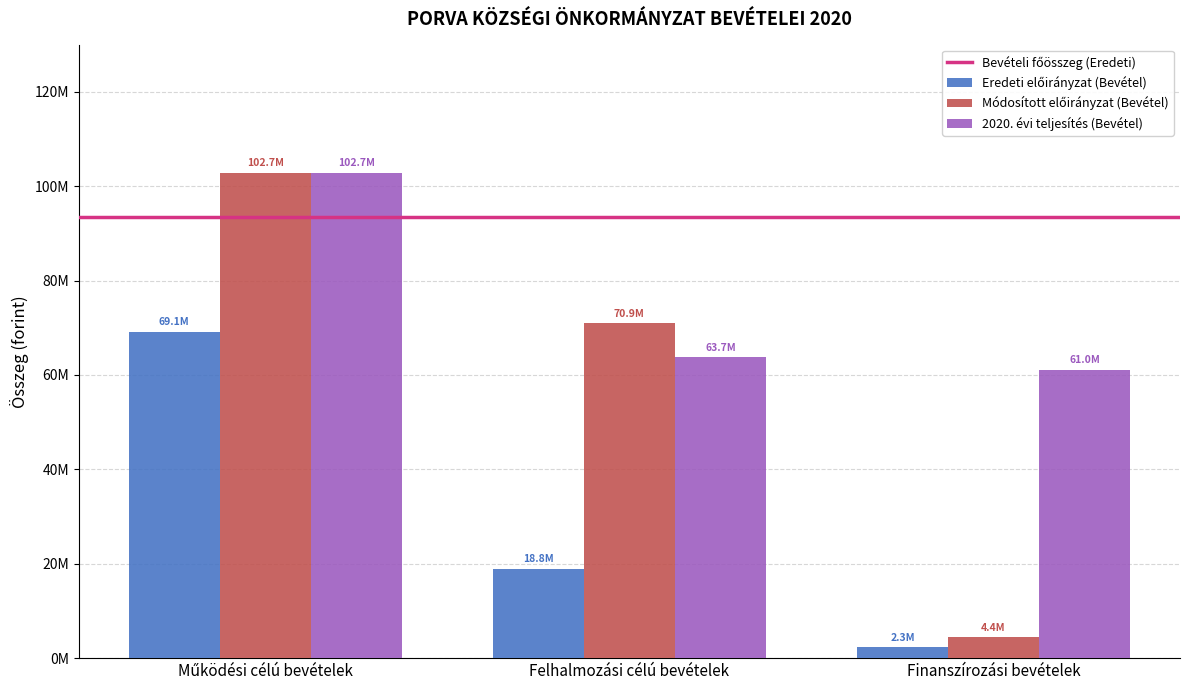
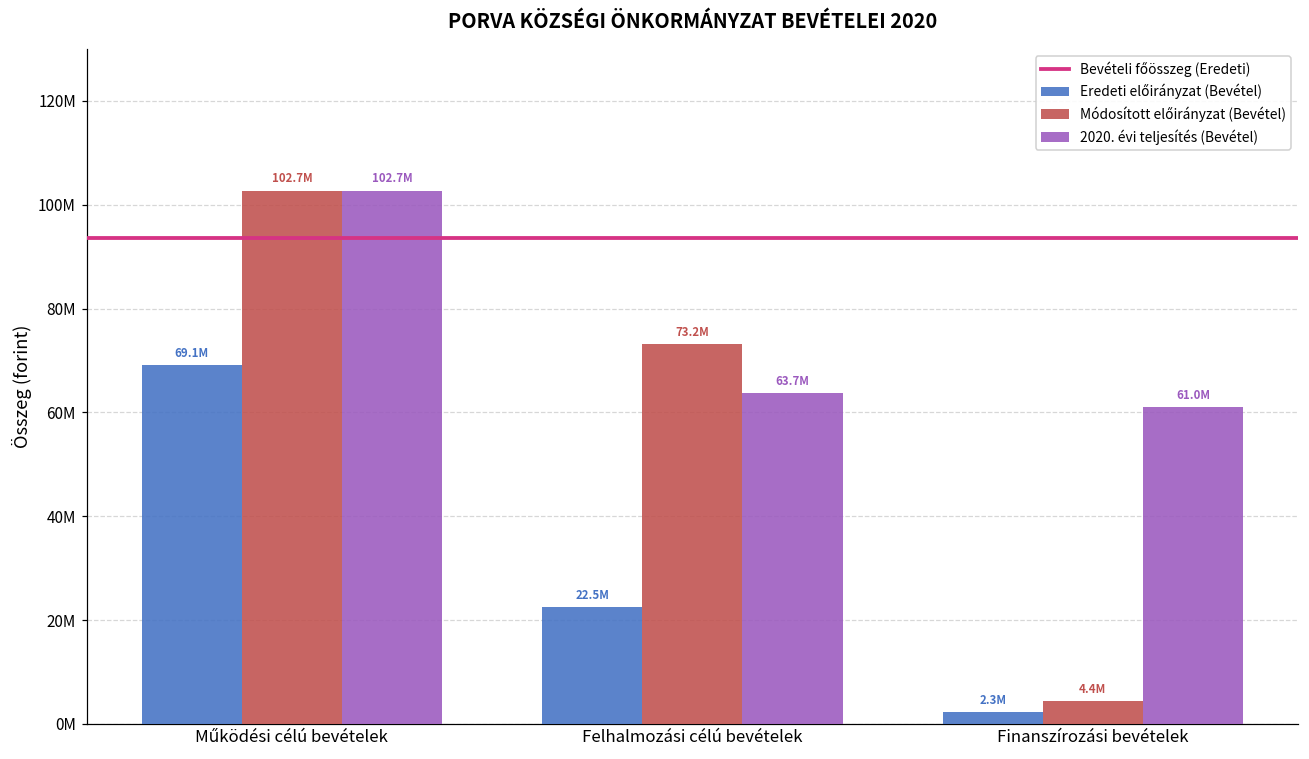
  {
    "Eredeti előirányzat (Bevétel)": {
      "Működési célú bevételek": "69.1M",
-     "Felhalmozási célú bevételek": "18.8M",
+     "Felhalmozási célú bevételek": "22.5M",
      "Finanszírozási bevételek": "2.3M"
    },
    "Módosított előirányzat (Bevétel)": {
      "Működési célú bevételek": "102.7M",
-     "Felhalmozási célú bevételek": "70.9M",
+     "Felhalmozási célú bevételek": "73.2M",
      "Finanszírozási bevételek": "4.4M"
    },
    "2020. évi teljesítés (Bevétel)": {
      "Működési célú bevételek": "102.7M",
      "Felhalmozási célú bevételek": "63.7M",
      "Finanszírozási bevételek": "61.0M"
    }
  }
